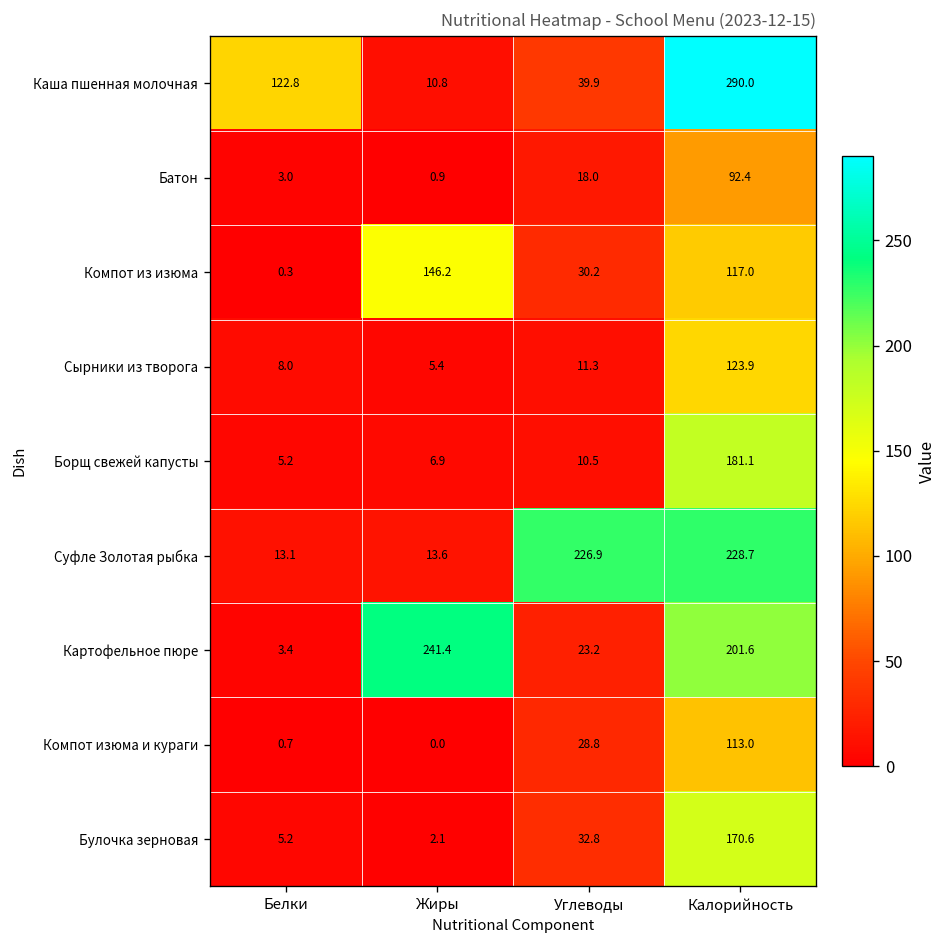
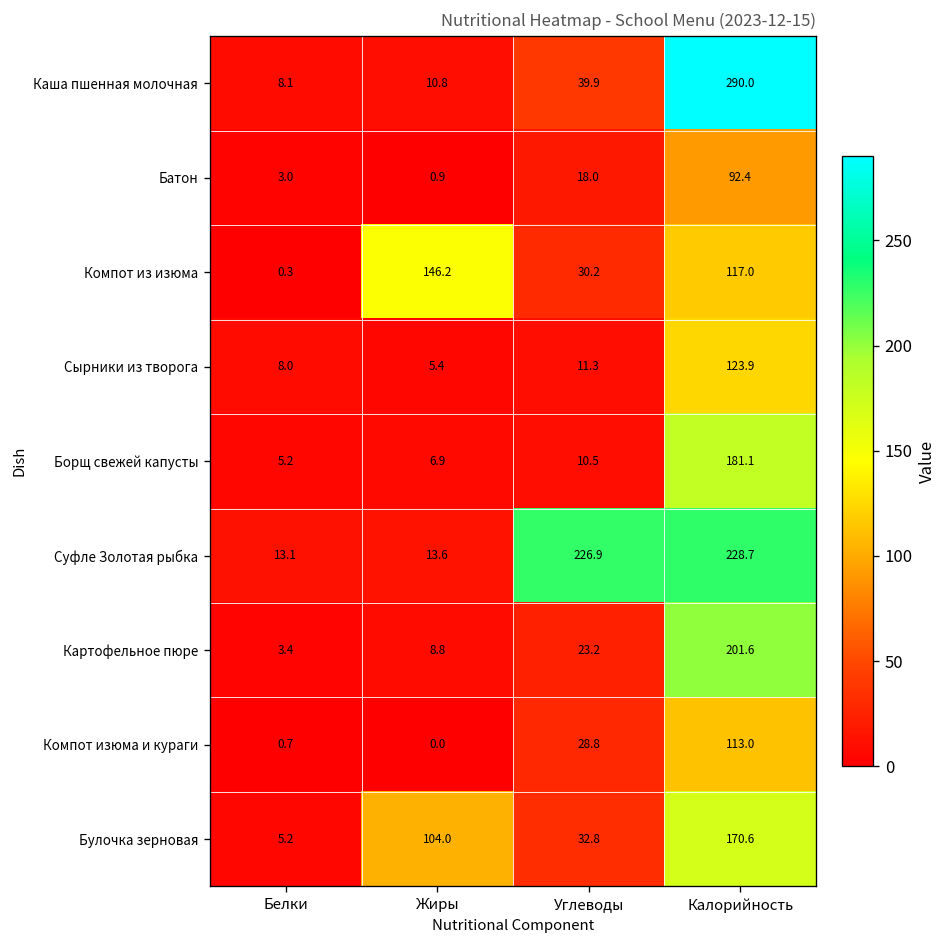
  {
    "Каша пшенная молочная": {
-     "Белки": 122.8,
+     "Белки": 8.1,
      "Жиры": 10.8,
      "Углеводы": 39.9,
      "Калорийность": 290.0
    },
    "Батон": {
      "Белки": 3.0,
      "Жиры": 0.9,
      "Углеводы": 18.0,
      "Калорийность": 92.4
    },
    "Компот из изюма": {
      "Белки": 0.3,
      "Жиры": 146.2,
      "Углеводы": 30.2,
      "Калорийность": 117.0
    },
    "Сырники из творога": {
      "Белки": 8.0,
      "Жиры": 5.4,
      "Углеводы": 11.3,
      "Калорийность": 123.9
    },
    "Борщ свежей капусты": {
      "Белки": 5.2,
      "Жиры": 6.9,
      "Углеводы": 10.5,
      "Калорийность": 181.1
    },
    "Суфле Золотая рыбка": {
      "Белки": 13.1,
      "Жиры": 13.6,
      "Углеводы": 226.9,
      "Калорийность": 228.7
    },
    "Картофельное пюре": {
      "Белки": 3.4,
-     "Жиры": 241.4,
+     "Жиры": 8.8,
      "Углеводы": 23.2,
      "Калорийность": 201.6
    },
    "Компот изюма и кураги": {
      "Белки": 0.7,
      "Жиры": 0.0,
      "Углеводы": 28.8,
      "Калорийность": 113.0
    },
    "Булочка зерновая": {
      "Белки": 5.2,
-     "Жиры": 2.1,
+     "Жиры": 104.0,
      "Углеводы": 32.8,
      "Калорийность": 170.6
    }
  }
